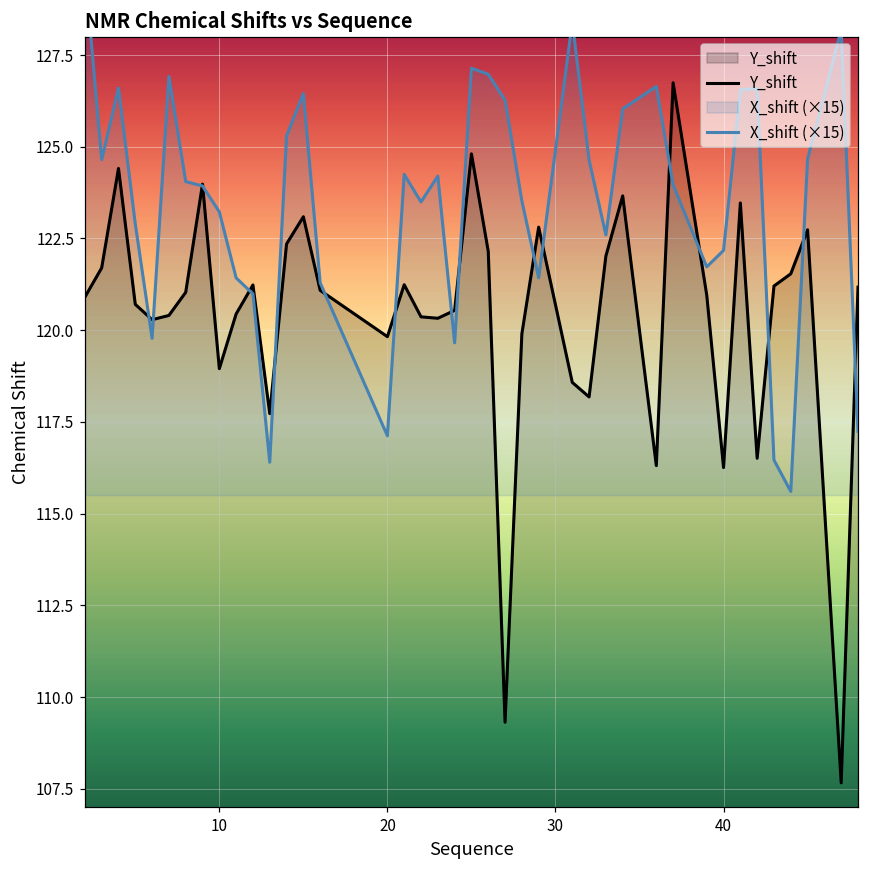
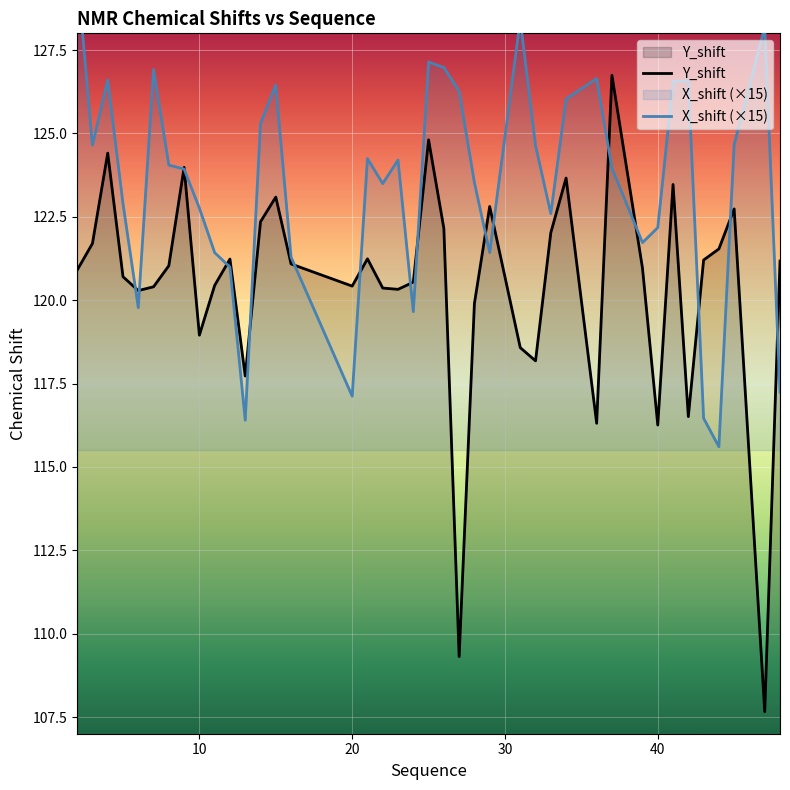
  {
    "Y_shift": {
      "10": 119.0,
-     "20": 119.8,
+     "20": 120.4,
      "40": 116.3
    },
    "X_shift (×15)": {
-     "10": 123.2,
+     "10": 122.8,
      "20": 117.1,
      "40": 122.2
    }
  }
